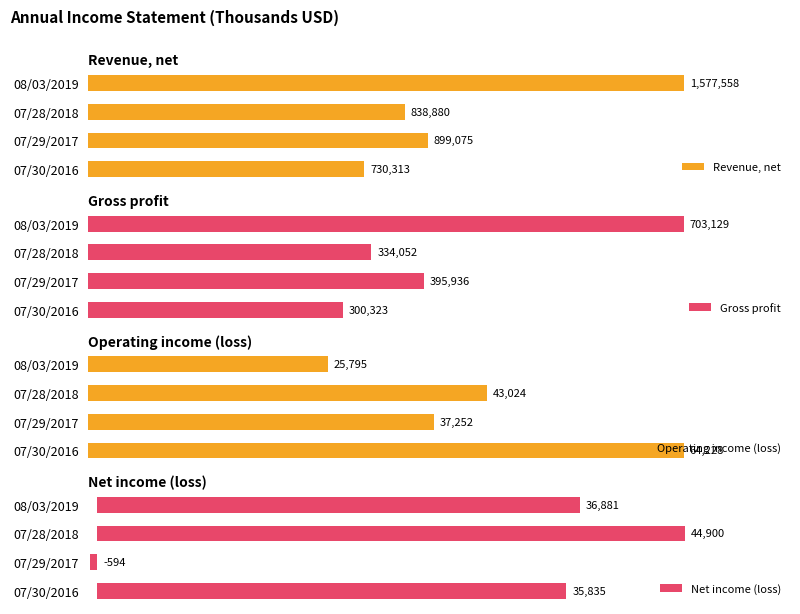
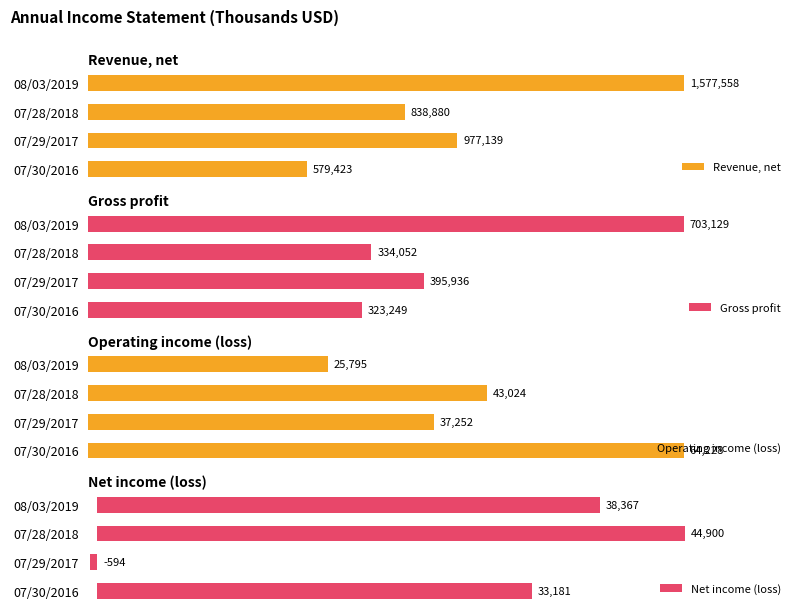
  {
    "Revenue, net": {
      "08/03/2019": "1,577,558",
      "07/28/2018": "838,880",
-     "07/29/2017": "899,075",
-     "07/30/2016": "730,313"
+     "07/29/2017": "977,139",
+     "07/30/2016": "579,423"
    },
    "Gross profit": {
      "08/03/2019": "703,129",
      "07/28/2018": "334,052",
      "07/29/2017": "395,936",
-     "07/30/2016": "300,323"
+     "07/30/2016": "323,249"
    },
    "Operating income (loss)": {
      "08/03/2019": "25,795",
      "07/28/2018": "43,024",
      "07/29/2017": "37,252",
      "07/30/2016": "64,228"
    },
    "Net income (loss)": {
-     "08/03/2019": "36,881",
+     "08/03/2019": "38,367",
      "07/28/2018": "44,900",
      "07/29/2017": "-594",
-     "07/30/2016": "35,835"
+     "07/30/2016": "33,181"
    }
  }
